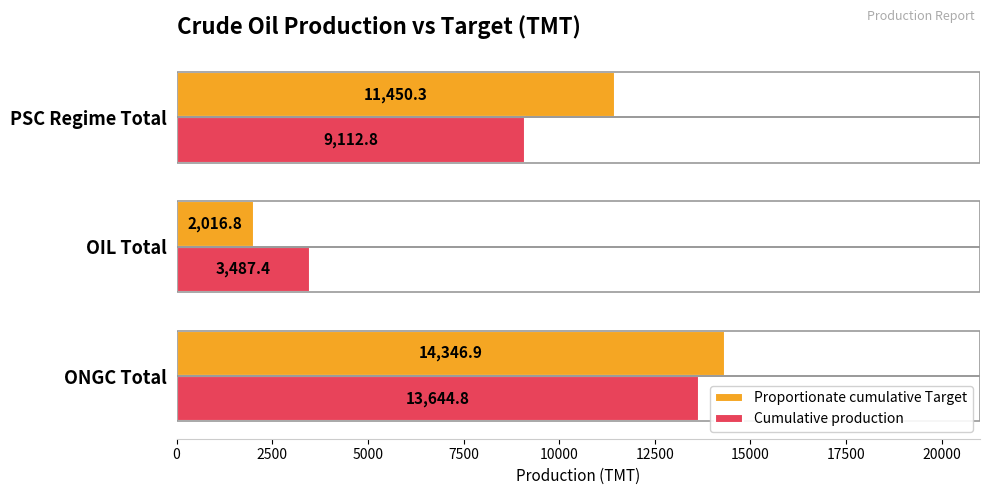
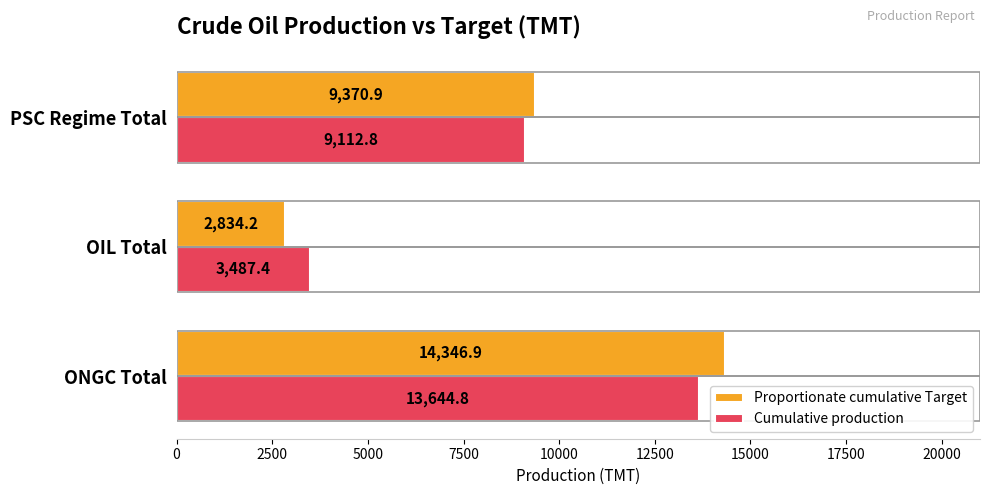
  {
    "Proportionate cumulative Target": {
-     "PSC Regime Total": "11,450.3",
-     "OIL Total": "2,016.8",
+     "PSC Regime Total": "9,370.9",
+     "OIL Total": "2,834.2",
      "ONGC Total": "14,346.9"
    },
    "Cumulative production": {
      "PSC Regime Total": "9,112.8",
      "OIL Total": "3,487.4",
      "ONGC Total": "13,644.8"
    }
  }
